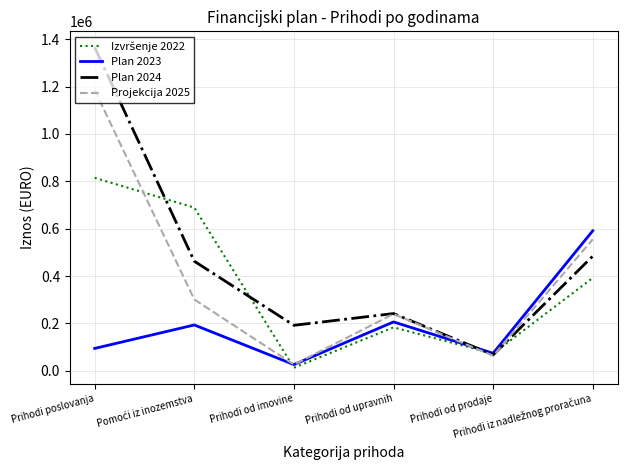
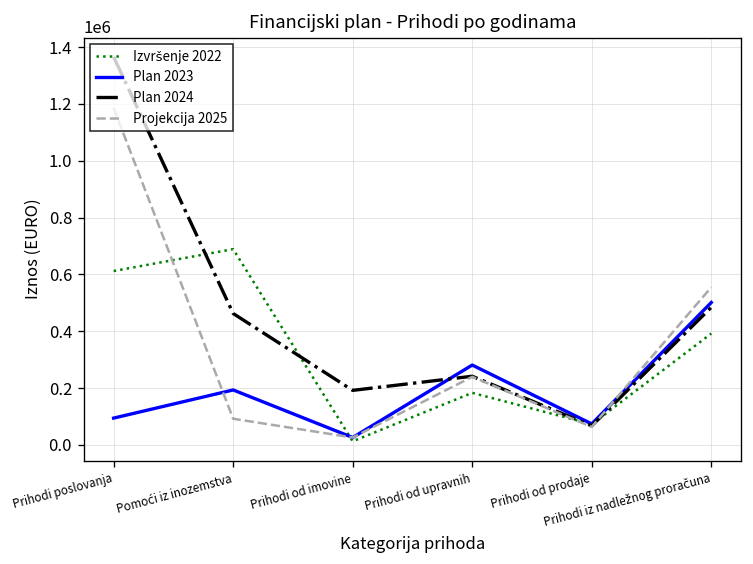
  {
    "Izvršenje 2022": {
-     "Prihodi poslovanja": 810000,
+     "Prihodi poslovanja": 610000,
      "Pomoći iz inozemstva": 690000,
      "Prihodi od imovine": 10000,
      "Prihodi od upravnih": 180000,
      "Prihodi iz nadležnog proračuna": 390000
    },
    "Plan 2023": {
      "Prihodi poslovanja": 90000,
      "Pomoći iz inozemstva": 190000,
-     "Prihodi od upravnih": 210000,
-     "Prihodi iz nadležnog proračuna": 590000
+     "Prihodi od upravnih": 280000,
+     "Prihodi iz nadležnog proračuna": 500000
    },
    "Plan 2024": {
      "Pomoći iz inozemstva": 460000,
      "Prihodi od imovine": 190000,
      "Prihodi iz nadležnog proračuna": 480000
    },
    "Projekcija 2025": {
-     "Pomoći iz inozemstva": 300000,
+     "Pomoći iz inozemstva": 90000,
      "Prihodi iz nadležnog proračuna": 560000
    }
  }
